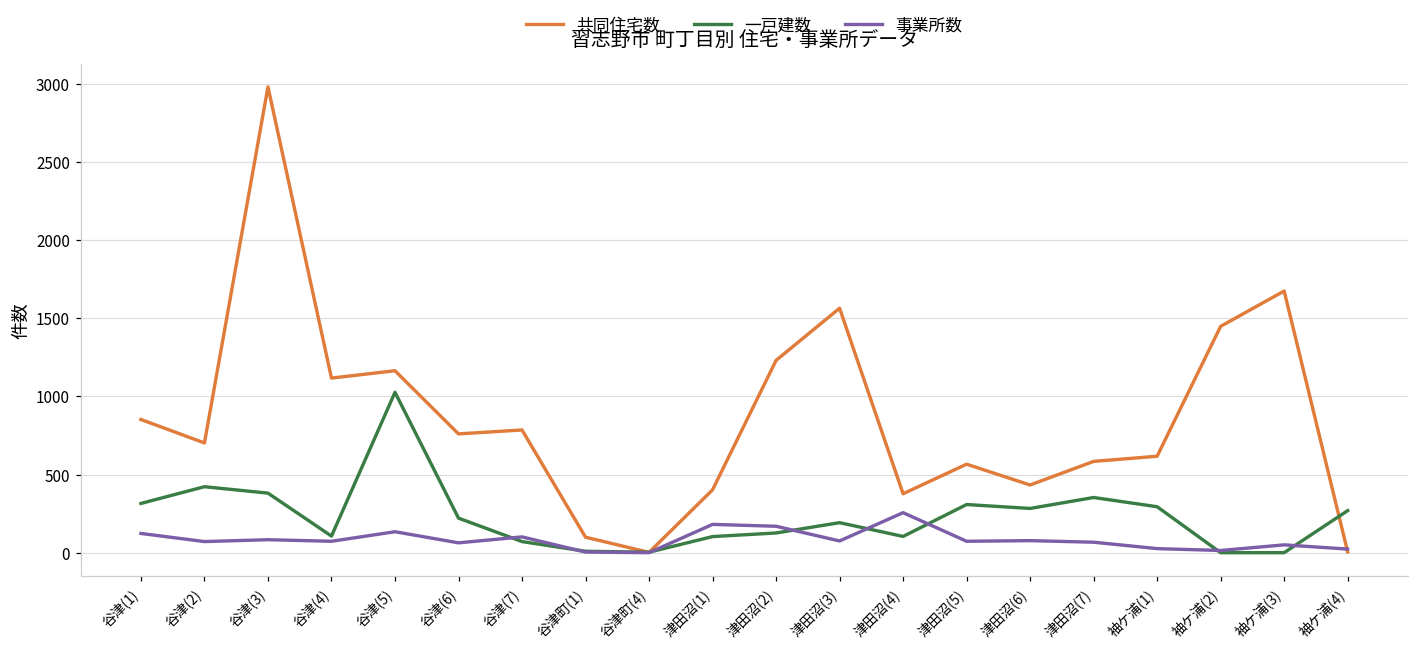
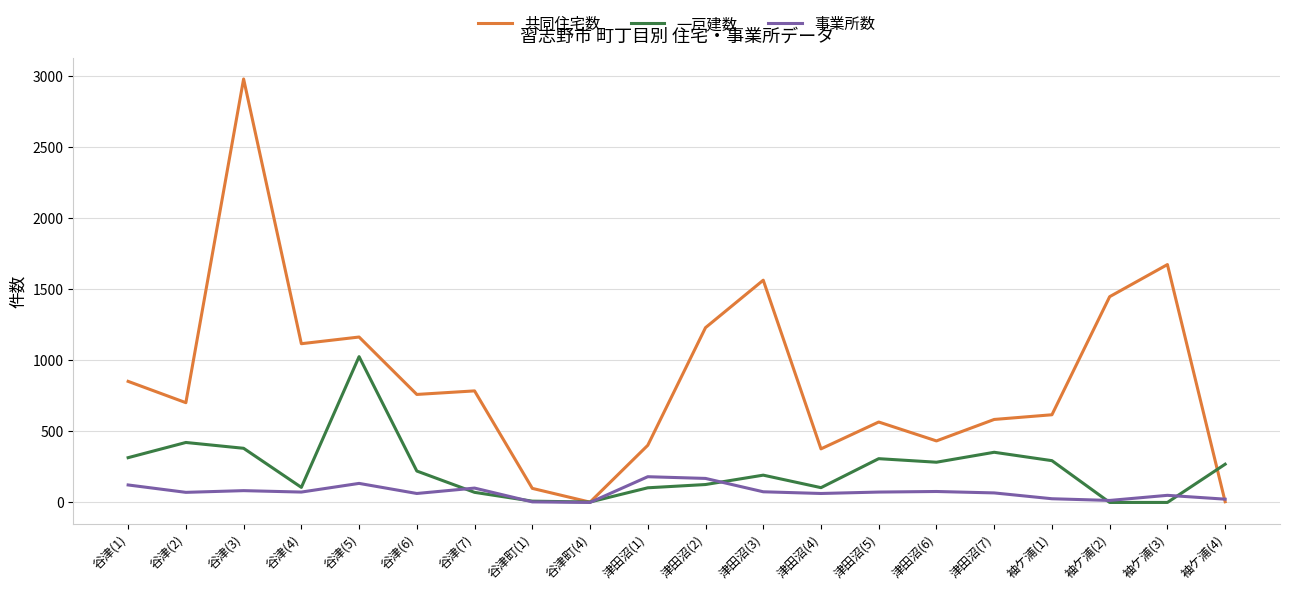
  {
    "共同住宅数": {
      "谷津(1)": 850,
      "谷津(2)": 700,
      "谷津(3)": 2980,
      "谷津(4)": 1120,
      "谷津(5)": 1160,
      "谷津(6)": 760,
      "谷津(7)": 790,
      "谷津町(1)": 100,
      "津田沼(1)": 400,
      "津田沼(2)": 1230,
      "津田沼(3)": 1560,
      "津田沼(4)": 380,
      "津田沼(5)": 570,
      "津田沼(6)": 430,
      "津田沼(7)": 580,
      "袖ケ浦(1)": 620,
      "袖ケ浦(2)": 1450,
      "袖ケ浦(3)": 1670,
      "袖ケ浦(4)": 10
    },
    "一戸建数": {
      "谷津(1)": 320,
      "谷津(2)": 420,
      "谷津(3)": 380,
      "谷津(4)": 110,
      "谷津(5)": 1030,
      "谷津(6)": 220,
      "谷津(7)": 70,
      "津田沼(1)": 100,
      "津田沼(2)": 130,
      "津田沼(3)": 190,
      "津田沼(4)": 100,
      "津田沼(5)": 310,
      "津田沼(6)": 280,
      "津田沼(7)": 350,
      "袖ケ浦(1)": 290,
      "袖ケ浦(3)": 0,
      "袖ケ浦(4)": 270
    },
    "事業所数": {
      "谷津(1)": 120,
      "谷津(2)": 70,
      "谷津(3)": 80,
      "谷津(4)": 70,
      "谷津(5)": 130,
      "谷津(6)": 60,
      "谷津(7)": 100,
      "津田沼(1)": 180,
      "津田沼(2)": 170,
      "津田沼(3)": 80,
-     "津田沼(4)": 260,
+     "津田沼(4)": 60,
      "津田沼(5)": 70,
      "津田沼(6)": 80,
      "津田沼(7)": 70,
      "袖ケ浦(1)": 30,
      "袖ケ浦(3)": 50,
      "袖ケ浦(4)": 20
    }
  }
